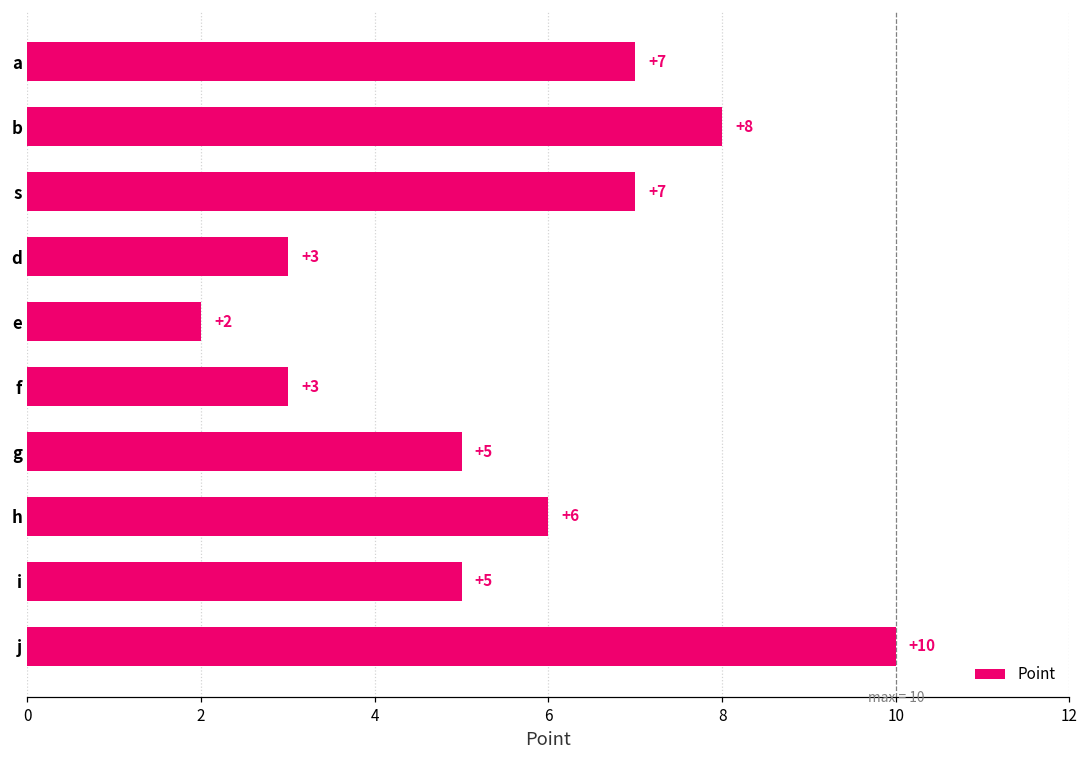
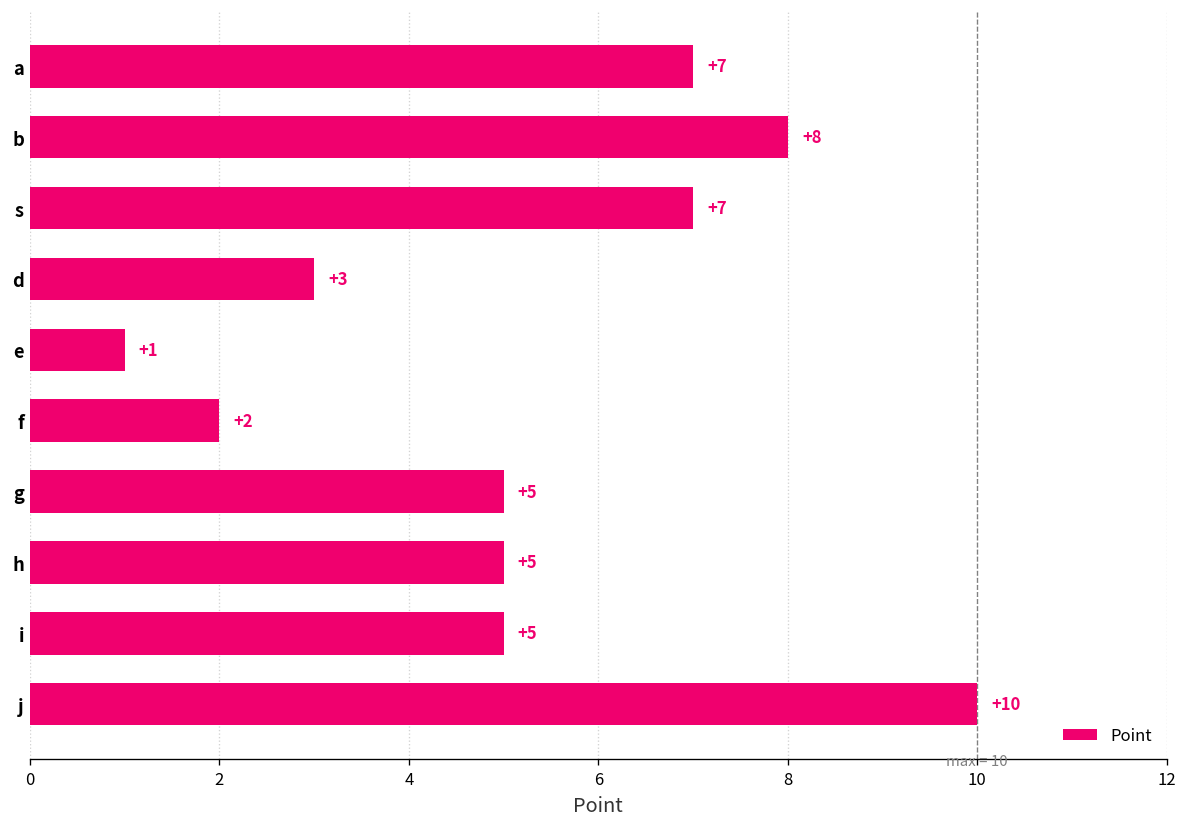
  {
    "a": "+7",
    "b": "+8",
    "s": "+7",
    "d": "+3",
-   "e": "+2",
-   "f": "+3",
+   "e": "+1",
+   "f": "+2",
    "g": "+5",
-   "h": "+6",
+   "h": "+5",
    "i": "+5",
    "j": "+10"
  }
